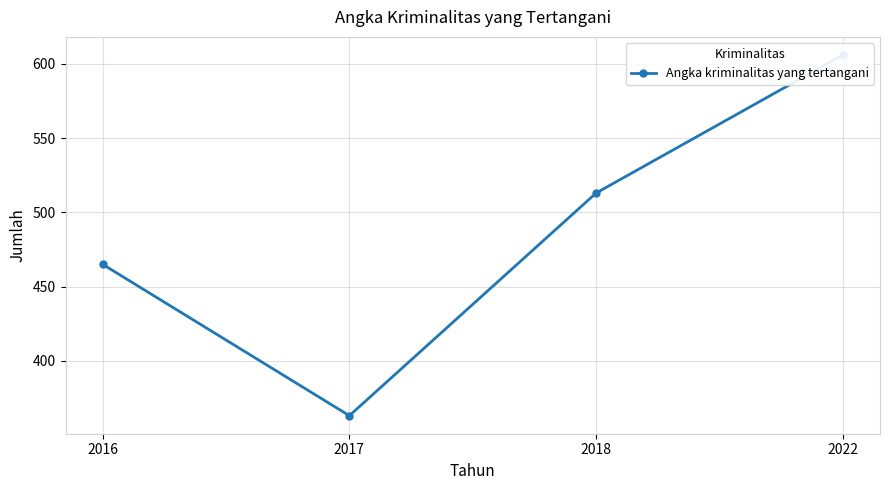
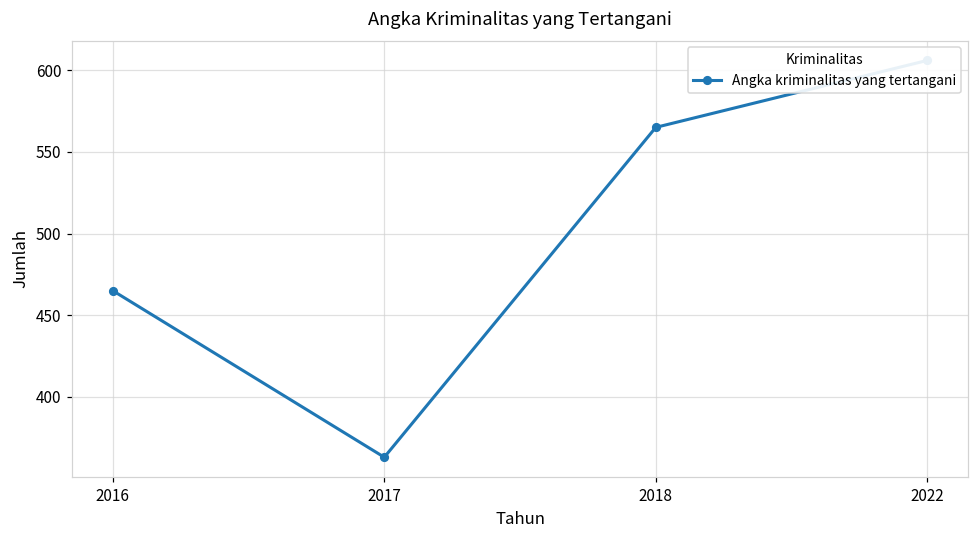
  {
    "2016": 465,
    "2017": 363,
-   "2018": 513
+   "2018": 565
  }
